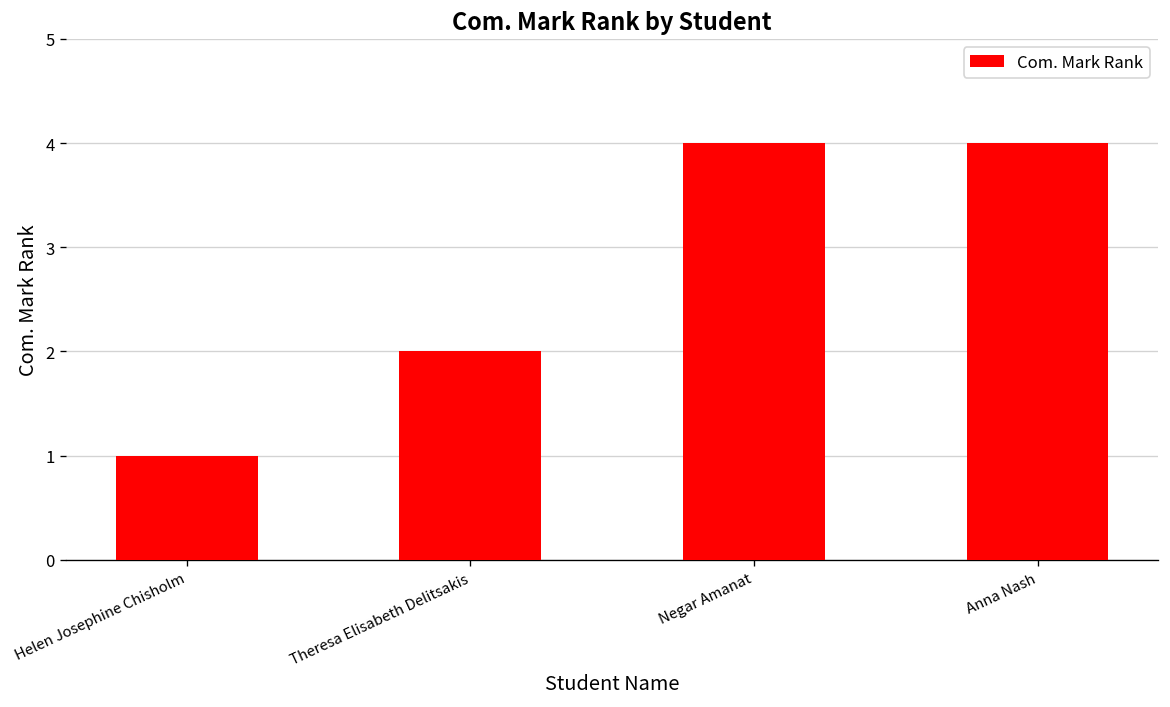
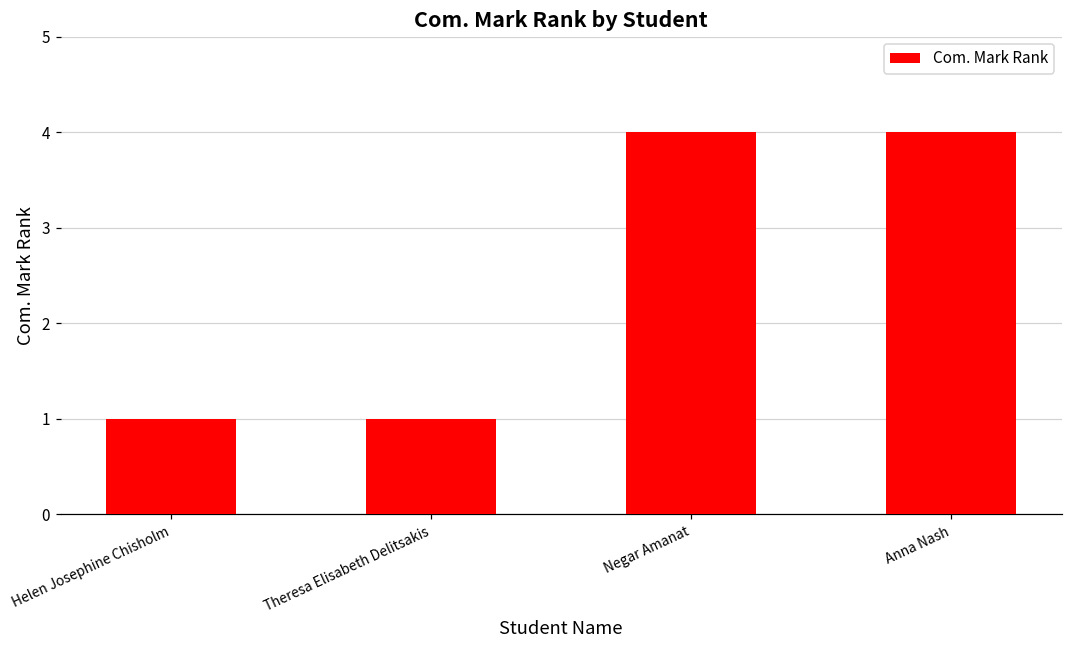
  {
    "Helen Josephine Chisholm": 1,
-   "Theresa Elisabeth Delitsakis": 2,
+   "Theresa Elisabeth Delitsakis": 1,
    "Negar Amanat": 4,
    "Anna Nash": 4
  }
